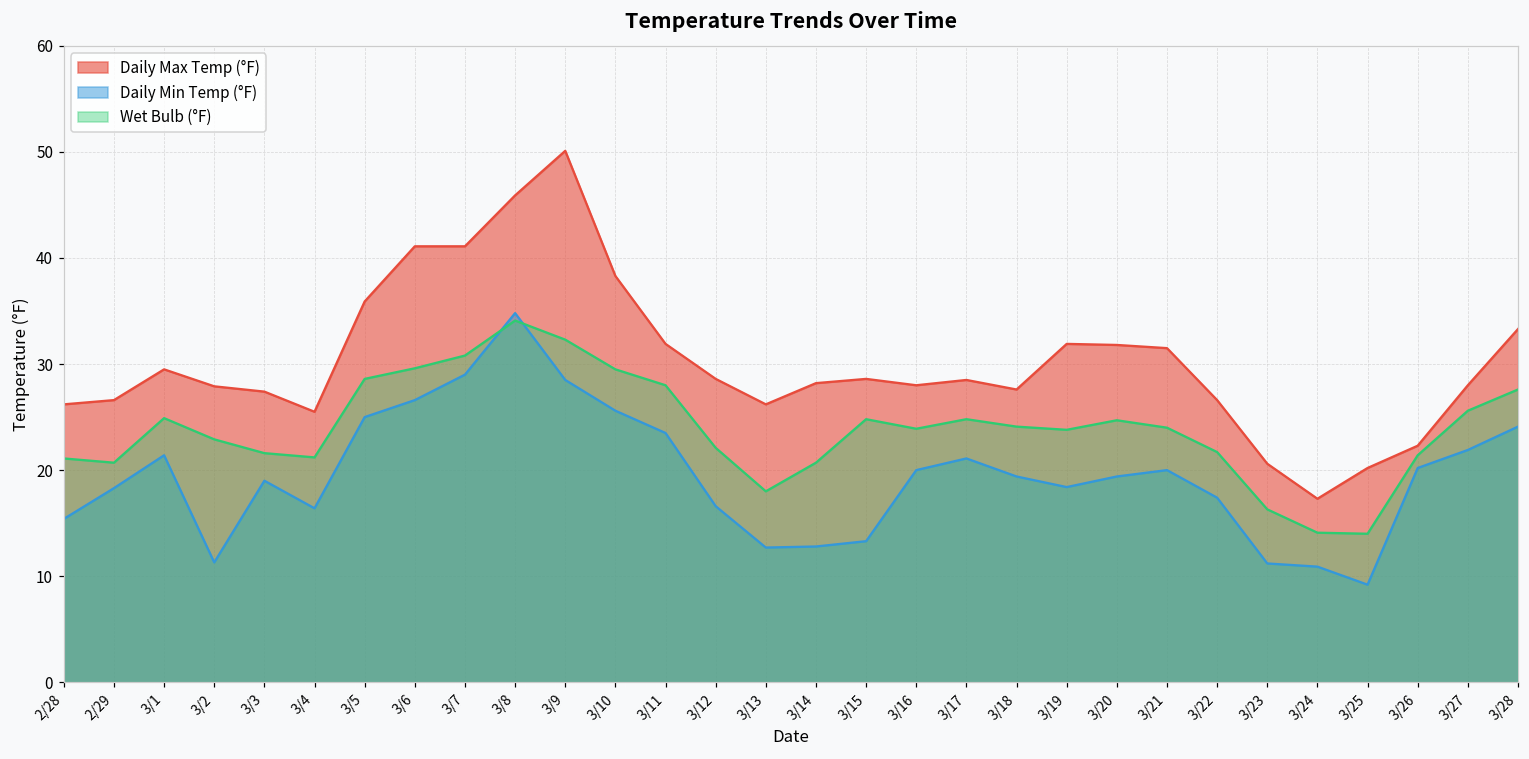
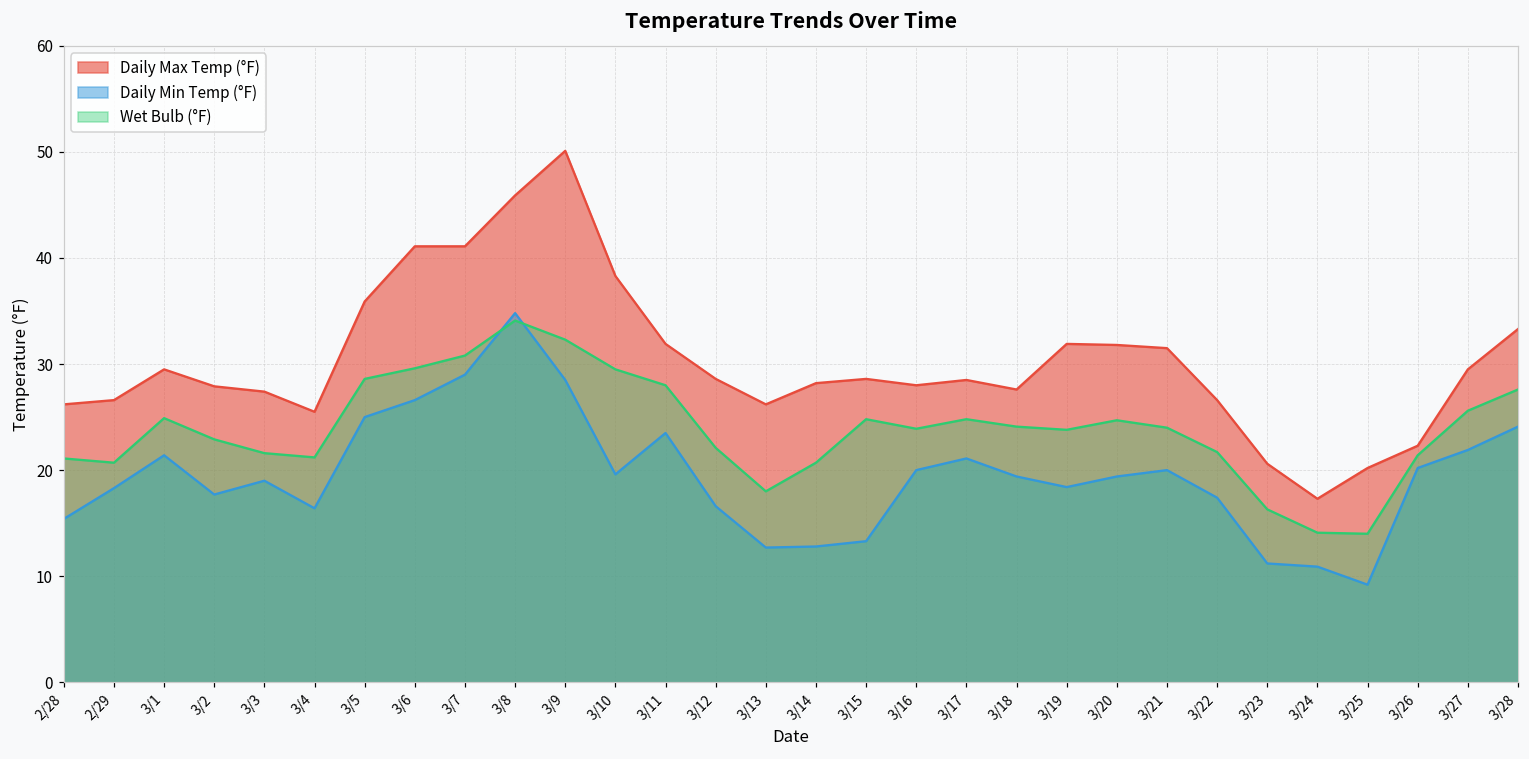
  {
    "Daily Max Temp (°F)": {
      "2/28": 26,
      "2/29": 27,
      "3/1": 30,
      "3/2": 28,
      "3/3": 27,
      "3/4": 26,
      "3/5": 36,
      "3/6": 41,
      "3/7": 41,
      "3/8": 46,
      "3/9": 50,
      "3/10": 38,
      "3/11": 32,
      "3/12": 29,
      "3/13": 26,
      "3/14": 28,
      "3/15": 29,
      "3/16": 28,
      "3/17": 29,
      "3/18": 28,
      "3/19": 32,
      "3/20": 32,
      "3/21": 32,
      "3/22": 27,
      "3/23": 21,
      "3/24": 17,
      "3/25": 20,
      "3/26": 22,
-     "3/27": 28,
+     "3/27": 30,
      "3/28": 33
    },
    "Daily Min Temp (°F)": {
      "2/28": 15,
      "2/29": 18,
      "3/1": 21,
-     "3/2": 11,
+     "3/2": 18,
      "3/3": 19,
      "3/4": 16,
      "3/5": 25,
      "3/6": 27,
      "3/7": 29,
      "3/8": 35,
      "3/9": 29,
-     "3/10": 26,
+     "3/10": 20,
      "3/11": 24,
      "3/12": 17,
      "3/13": 13,
      "3/14": 13,
      "3/15": 13,
      "3/16": 20,
      "3/17": 21,
      "3/18": 19,
      "3/19": 18,
      "3/20": 19,
      "3/21": 20,
      "3/22": 17,
      "3/23": 11,
      "3/24": 11,
      "3/25": 9,
      "3/26": 20,
      "3/27": 22,
      "3/28": 24
    },
    "Wet Bulb (°F)": {
      "2/28": 21,
      "2/29": 21,
      "3/1": 25,
      "3/2": 23,
      "3/3": 22,
      "3/4": 21,
      "3/5": 29,
      "3/6": 30,
      "3/7": 31,
      "3/8": 34,
      "3/9": 32,
      "3/10": 30,
      "3/11": 28,
      "3/12": 22,
      "3/13": 18,
      "3/14": 21,
      "3/15": 25,
      "3/16": 24,
      "3/17": 25,
      "3/18": 24,
      "3/19": 24,
      "3/20": 25,
      "3/21": 24,
      "3/22": 22,
      "3/23": 16,
      "3/24": 14,
      "3/25": 14,
      "3/26": 21,
      "3/27": 26,
      "3/28": 28
    }
  }
